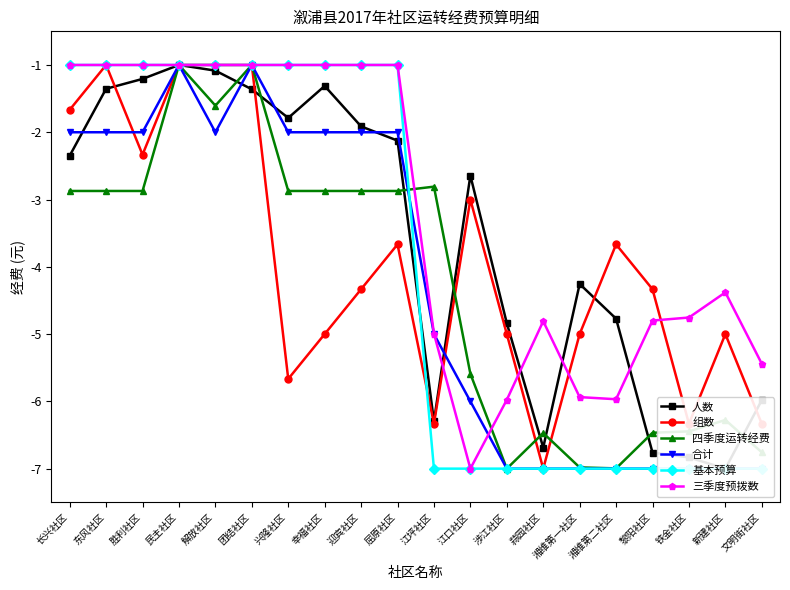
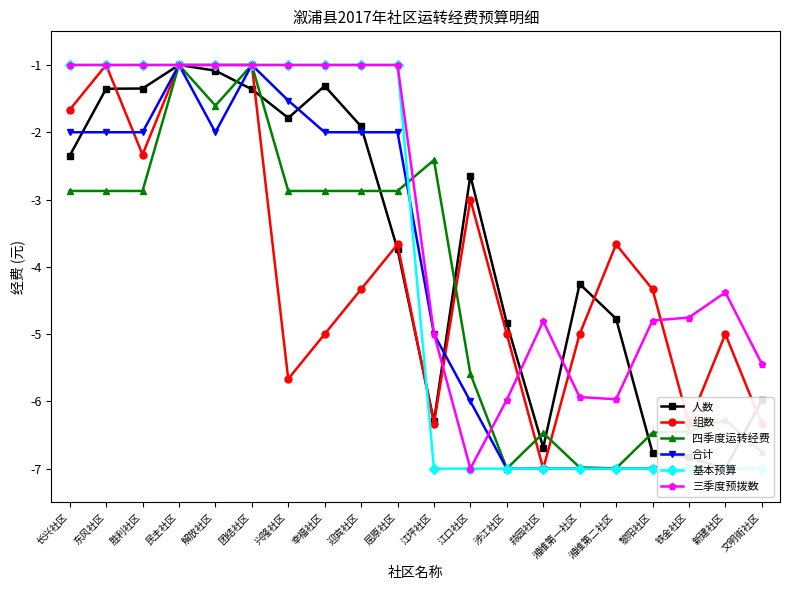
  {
    "人数": {
      "长兴社区": -2.3,
      "东风社区": -1.4,
-     "胜利社区": -1.2,
+     "胜利社区": -1.4,
      "解放社区": -1.1,
      "团结社区": -1.4,
      "兴隆社区": -1.8,
      "幸福社区": -1.3,
      "迎宾社区": -1.9,
-     "屈原社区": -2.1,
+     "屈原社区": -3.7,
      "江口社区": -2.6,
      "涉江社区": -4.8,
      "蒜园社区": -6.7,
      "湘维第一社区": -4.3,
      "湘维第二社区": -4.8,
      "黎阳社区": -6.8
    },
    "组数": {
      "长兴社区": -1.7,
      "胜利社区": -2.3,
      "兴隆社区": -5.7,
      "幸福社区": -5.0,
      "迎宾社区": -4.3,
      "屈原社区": -3.7,
      "江口社区": -3.0,
      "涉江社区": -5.0,
      "湘维第一社区": -5.0,
      "湘维第二社区": -3.7,
      "黎阳社区": -4.3,
      "新建社区": -5.0
    },
    "四季度运转经费": {
      "长兴社区": -2.9,
      "东风社区": -2.9,
      "胜利社区": -2.9,
      "解放社区": -1.6,
      "兴隆社区": -2.9,
      "幸福社区": -2.9,
      "迎宾社区": -2.9,
      "屈原社区": -2.9,
-     "江坪社区": -2.8,
+     "江坪社区": -2.4,
      "江口社区": -5.6,
      "蒜园社区": -6.5,
      "黎阳社区": -6.5
    },
    "合计": {
      "长兴社区": -2.0,
      "东风社区": -2.0,
      "胜利社区": -2.0,
      "解放社区": -2.0,
-     "兴隆社区": -2.0,
+     "兴隆社区": -1.5,
      "幸福社区": -2.0,
      "迎宾社区": -2.0,
      "屈原社区": -2.0,
      "江口社区": -6.0
    },
    "基本预算": {
      "江坪社区": -7.0
    },
    "三季度预拨数": {
      "涉江社区": -6.0,
      "蒜园社区": -4.8,
      "湘维第一社区": -5.9,
      "湘维第二社区": -6.0,
      "黎阳社区": -4.8,
      "铁金社区": -4.8,
      "新建社区": -4.4,
      "文明街社区": -5.4
    }
  }
